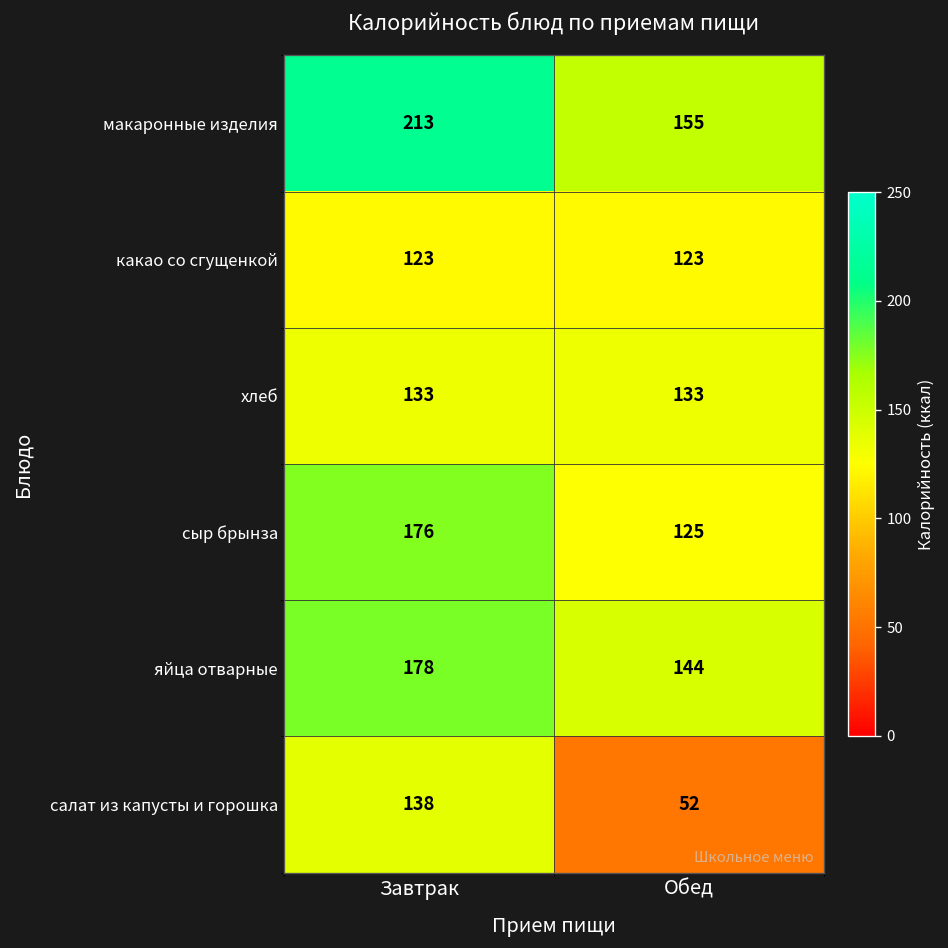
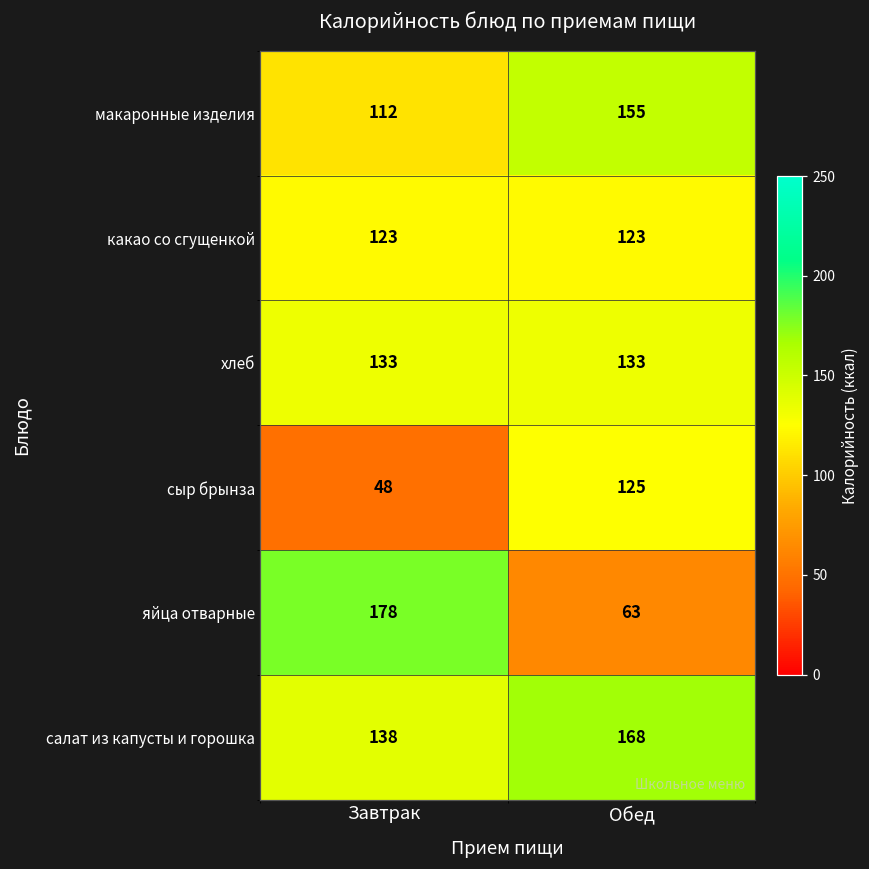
  {
    "макаронные изделия": {
-     "Завтрак": 213,
+     "Завтрак": 112,
      "Обед": 155
    },
    "какао со сгущенкой": {
      "Завтрак": 123,
      "Обед": 123
    },
    "хлеб": {
      "Завтрак": 133,
      "Обед": 133
    },
    "сыр брынза": {
-     "Завтрак": 176,
+     "Завтрак": 48,
      "Обед": 125
    },
    "яйца отварные": {
      "Завтрак": 178,
-     "Обед": 144
+     "Обед": 63
    },
    "салат из капусты и горошка": {
      "Завтрак": 138,
-     "Обед": 52
+     "Обед": 168
    }
  }
